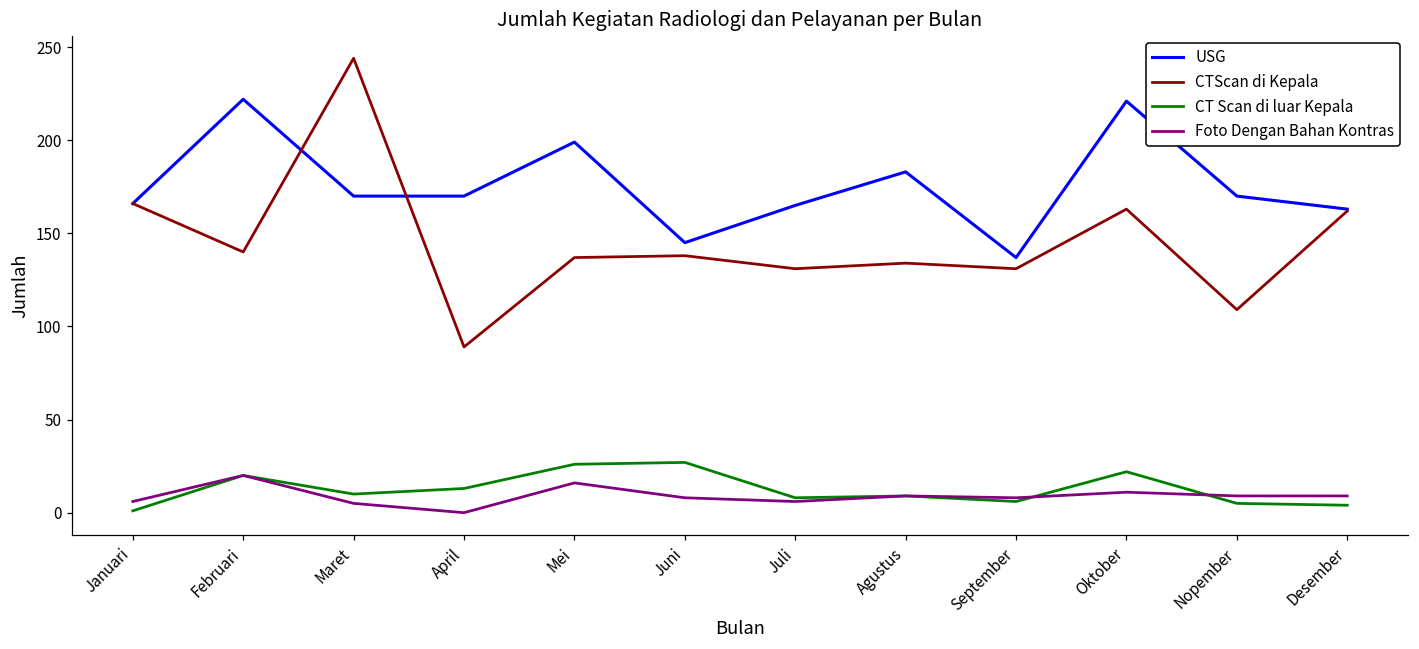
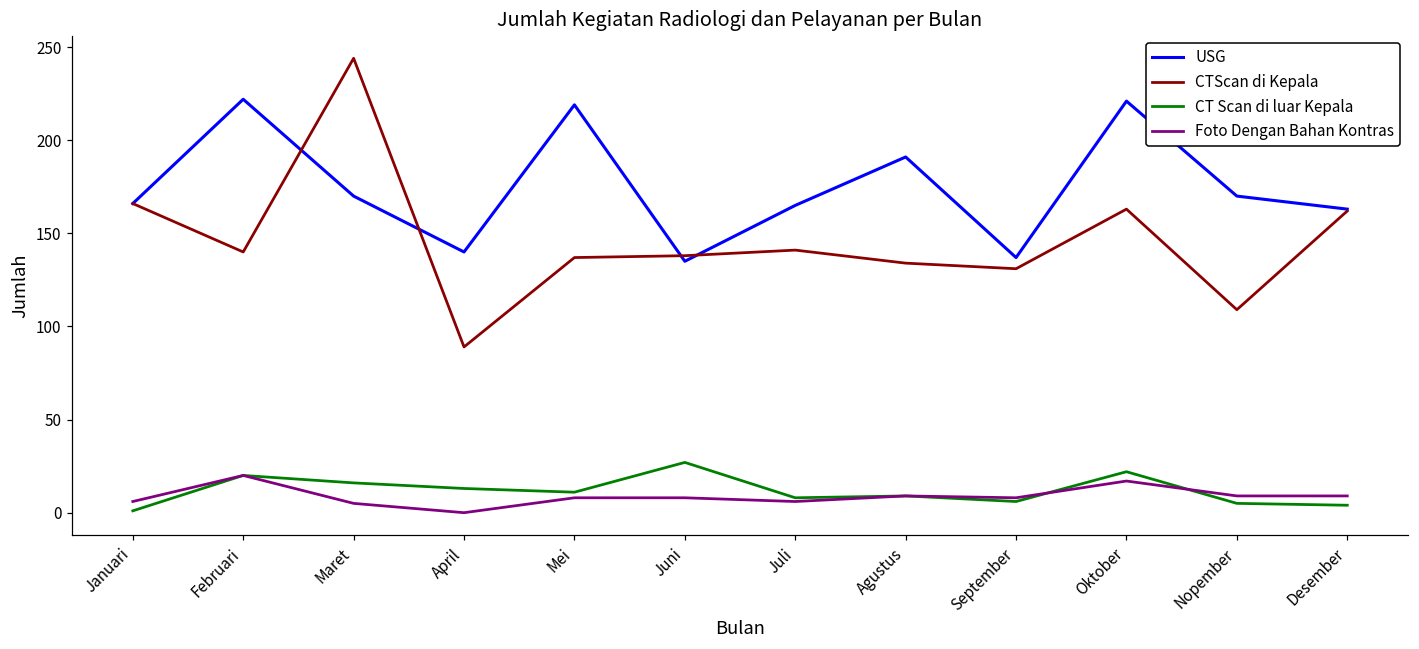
  {
    "USG": {
      "Februari": 222,
      "Maret": 170,
-     "April": 170,
-     "Mei": 199,
-     "Juni": 145,
+     "April": 140,
+     "Mei": 219,
+     "Juni": 135,
      "Juli": 165,
-     "Agustus": 183,
+     "Agustus": 191,
      "September": 137,
      "Oktober": 221,
      "Nopember": 170
    },
    "CTScan di Kepala": {
      "Februari": 140,
      "Maret": 244,
      "April": 89,
      "Mei": 137,
      "Juni": 138,
-     "Juli": 131,
+     "Juli": 141,
      "Agustus": 134,
      "September": 131,
      "Oktober": 163,
      "Nopember": 109
    },
    "CT Scan di luar Kepala": {
      "Januari": 1,
-     "Maret": 10,
+     "Maret": 16,
      "April": 13,
-     "Mei": 26,
+     "Mei": 11,
      "Juni": 27,
      "Juli": 8,
      "September": 6,
      "Oktober": 22,
      "Nopember": 5,
      "Desember": 4
    },
    "Foto Dengan Bahan Kontras": {
      "Januari": 6,
      "Maret": 5,
      "April": 0,
-     "Mei": 16,
+     "Mei": 8,
      "Juni": 8,
      "Juli": 6,
      "September": 8,
-     "Oktober": 11,
+     "Oktober": 17,
      "Nopember": 9,
      "Desember": 9
    }
  }
